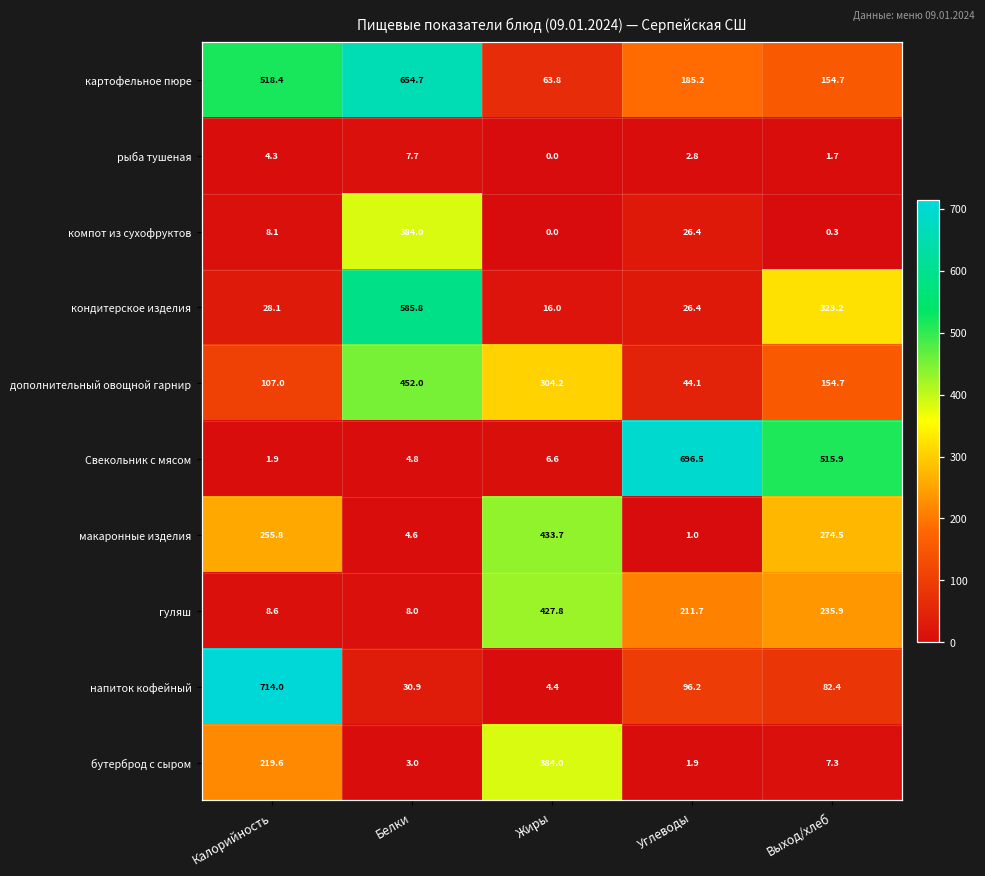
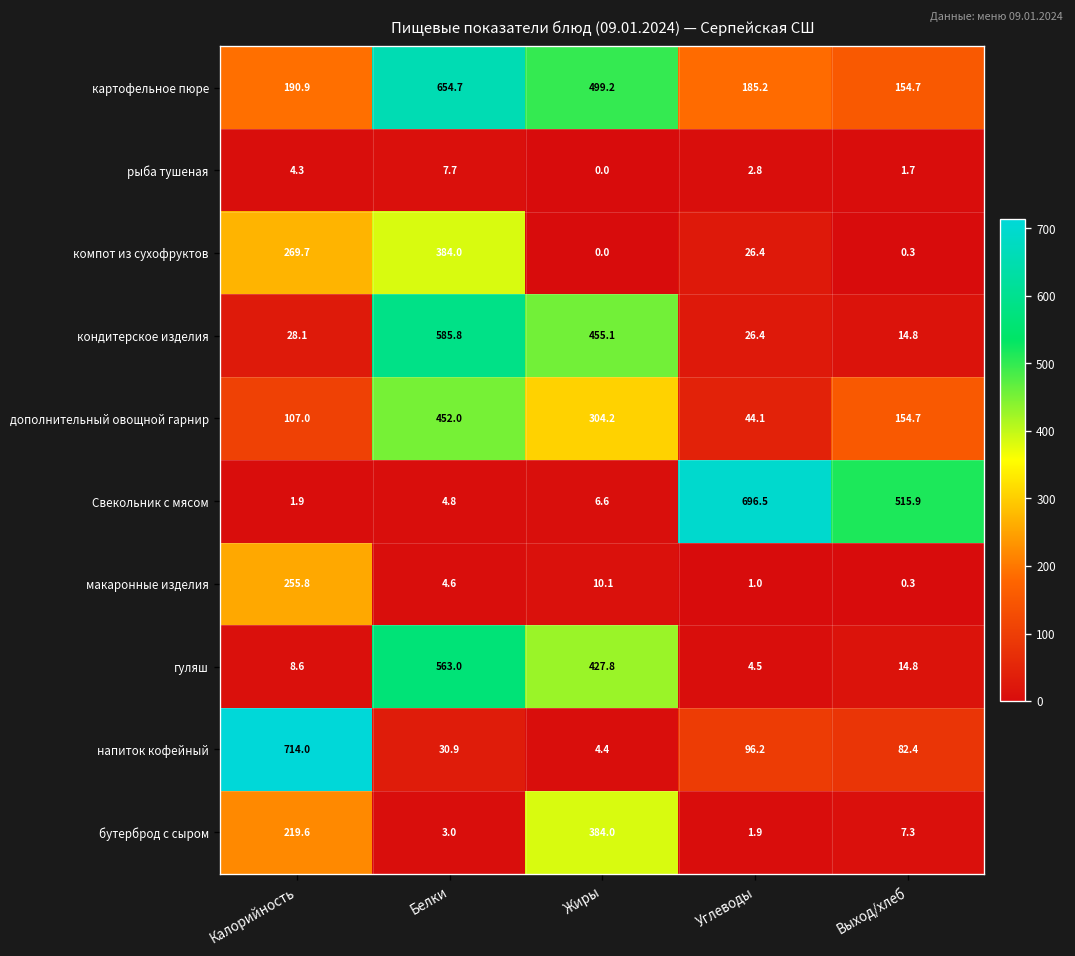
  {
    "картофельное пюре": {
-     "Калорийность": 518.4,
+     "Калорийность": 190.9,
      "Белки": 654.7,
-     "Жиры": 63.8,
+     "Жиры": 499.2,
      "Углеводы": 185.2,
      "Выход/хлеб": 154.7
    },
    "рыба тушеная": {
      "Калорийность": 4.3,
      "Белки": 7.7,
      "Жиры": 0.0,
      "Углеводы": 2.8,
      "Выход/хлеб": 1.7
    },
    "компот из сухофруктов": {
-     "Калорийность": 8.1,
+     "Калорийность": 269.7,
      "Белки": 384.0,
      "Жиры": 0.0,
      "Углеводы": 26.4,
      "Выход/хлеб": 0.3
    },
    "кондитерское изделия": {
      "Калорийность": 28.1,
      "Белки": 585.8,
-     "Жиры": 16.0,
+     "Жиры": 455.1,
      "Углеводы": 26.4,
-     "Выход/хлеб": 323.2
+     "Выход/хлеб": 14.8
    },
    "дополнительный овощной гарнир": {
      "Калорийность": 107.0,
      "Белки": 452.0,
      "Жиры": 304.2,
      "Углеводы": 44.1,
      "Выход/хлеб": 154.7
    },
    "Свекольник с мясом": {
      "Калорийность": 1.9,
      "Белки": 4.8,
      "Жиры": 6.6,
      "Углеводы": 696.5,
      "Выход/хлеб": 515.9
    },
    "макаронные изделия": {
      "Калорийность": 255.8,
      "Белки": 4.6,
-     "Жиры": 433.7,
+     "Жиры": 10.1,
      "Углеводы": 1.0,
-     "Выход/хлеб": 274.5
+     "Выход/хлеб": 0.3
    },
    "гуляш": {
      "Калорийность": 8.6,
-     "Белки": 8.0,
+     "Белки": 563.0,
      "Жиры": 427.8,
-     "Углеводы": 211.7,
-     "Выход/хлеб": 235.9
+     "Углеводы": 4.5,
+     "Выход/хлеб": 14.8
    },
    "напиток кофейный": {
      "Калорийность": 714.0,
      "Белки": 30.9,
      "Жиры": 4.4,
      "Углеводы": 96.2,
      "Выход/хлеб": 82.4
    },
    "бутерброд с сыром": {
      "Калорийность": 219.6,
      "Белки": 3.0,
      "Жиры": 384.0,
      "Углеводы": 1.9,
      "Выход/хлеб": 7.3
    }
  }
